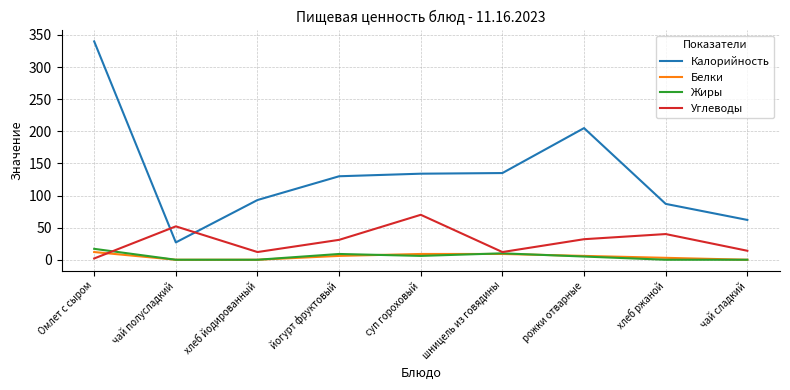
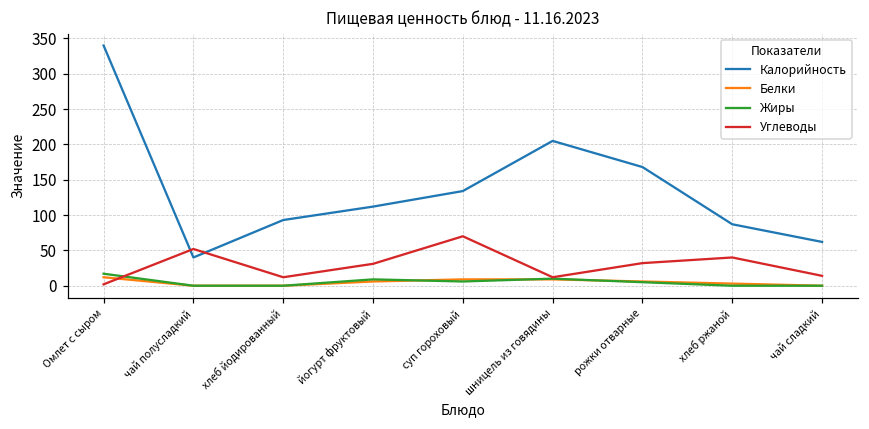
  {
    "Калорийность": {
      "Омлет с сыром": 340,
-     "чай полусладкий": 30,
+     "чай полусладкий": 40,
      "хлеб йодированный": 90,
-     "йогурт фруктовый": 130,
+     "йогурт фруктовый": 110,
      "суп гороховый": 130,
-     "шницель из говядины": 140,
-     "рожки отварные": 210,
+     "шницель из говядины": 210,
+     "рожки отварные": 170,
      "хлеб ржаной": 90,
      "чай сладкий": 60
    },
    "Белки": {
      "Омлет с сыром": 10
    },
    "Жиры": {
      "Омлет с сыром": 20
    },
    "Углеводы": {
      "Омлет с сыром": 0,
      "чай полусладкий": 50,
      "хлеб йодированный": 10,
      "йогурт фруктовый": 30,
      "суп гороховый": 70,
      "рожки отварные": 30,
      "хлеб ржаной": 40,
      "чай сладкий": 10
    }
  }
